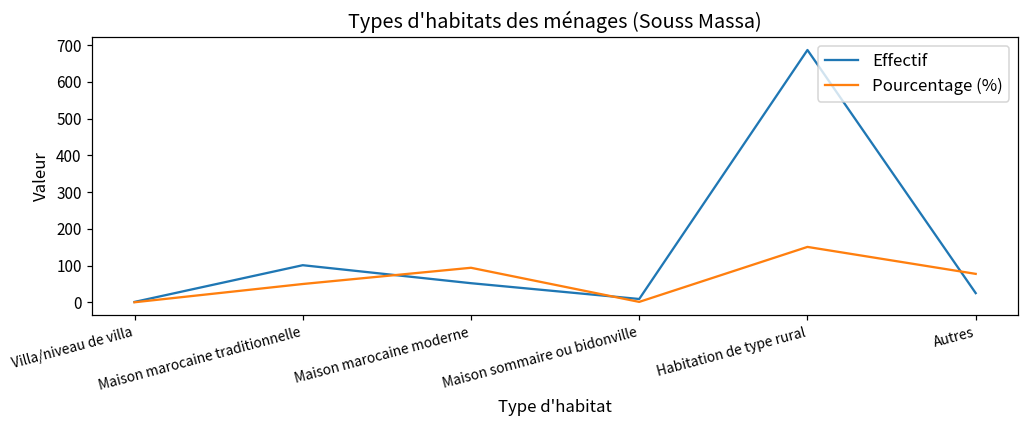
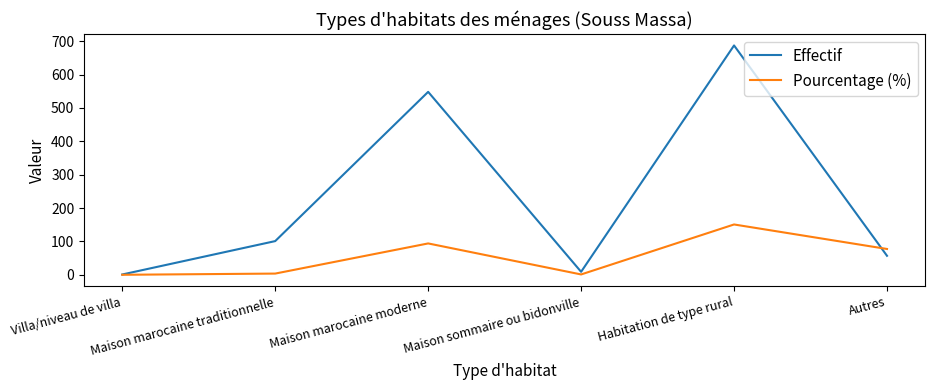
  {
    "Effectif": {
      "Maison marocaine traditionnelle": 100,
-     "Maison marocaine moderne": 50,
+     "Maison marocaine moderne": 550,
      "Maison sommaire ou bidonville": 10,
      "Habitation de type rural": 690,
-     "Autres": 30
+     "Autres": 60
    },
    "Pourcentage (%)": {
-     "Maison marocaine traditionnelle": 50,
+     "Maison marocaine traditionnelle": 0,
      "Maison marocaine moderne": 90,
      "Maison sommaire ou bidonville": 0,
      "Habitation de type rural": 150,
      "Autres": 80
    }
  }
